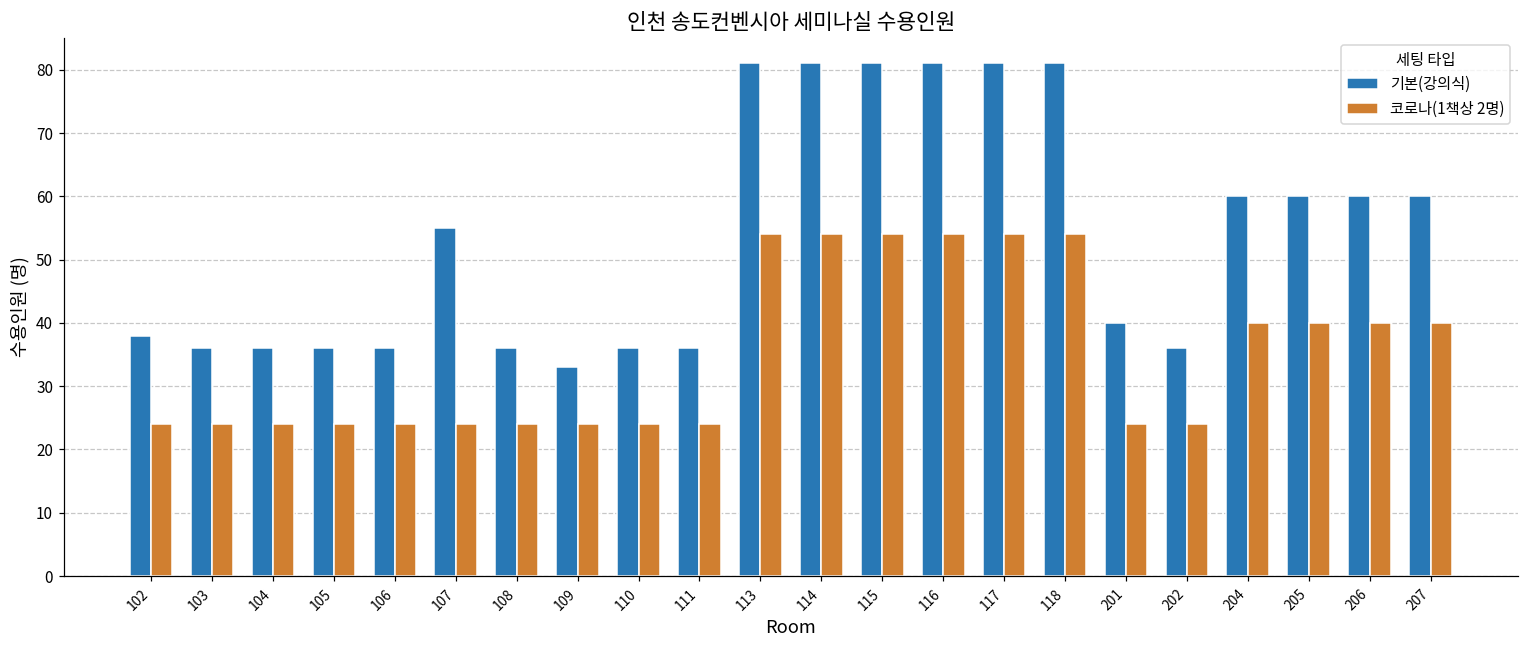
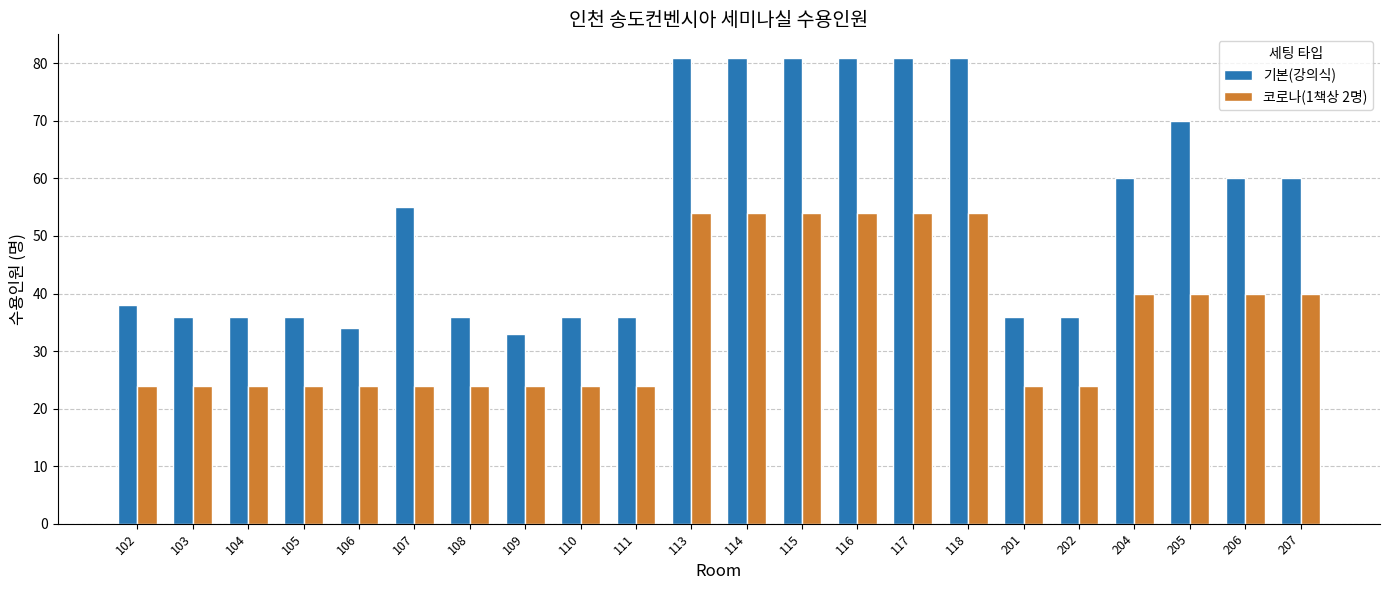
  {
    "기본(강의식)": {
      "102": 38,
      "103": 36,
      "104": 36,
      "105": 36,
-     "106": 36,
+     "106": 34,
      "107": 55,
      "108": 36,
      "109": 33,
      "110": 36,
      "111": 36,
      "113": 81,
      "114": 81,
      "115": 81,
      "116": 81,
      "117": 81,
      "118": 81,
-     "201": 40,
+     "201": 36,
      "202": 36,
      "204": 60,
-     "205": 60,
+     "205": 70,
      "206": 60,
      "207": 60
    },
    "코로나(1책상 2명)": {
      "102": 24,
      "103": 24,
      "104": 24,
      "105": 24,
      "106": 24,
      "107": 24,
      "108": 24,
      "109": 24,
      "110": 24,
      "111": 24,
      "113": 54,
      "114": 54,
      "115": 54,
      "116": 54,
      "117": 54,
      "118": 54,
      "201": 24,
      "202": 24,
      "204": 40,
      "205": 40,
      "206": 40,
      "207": 40
    }
  }
